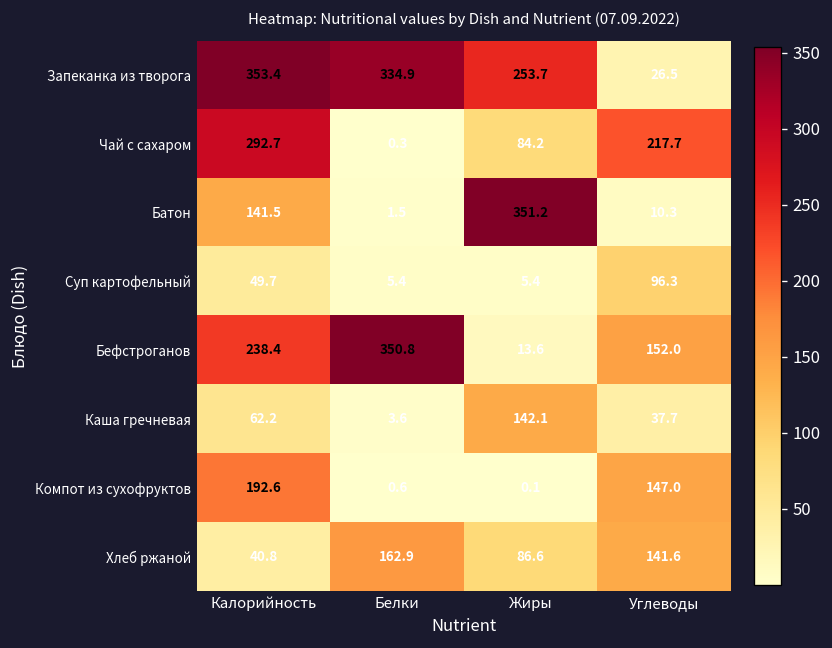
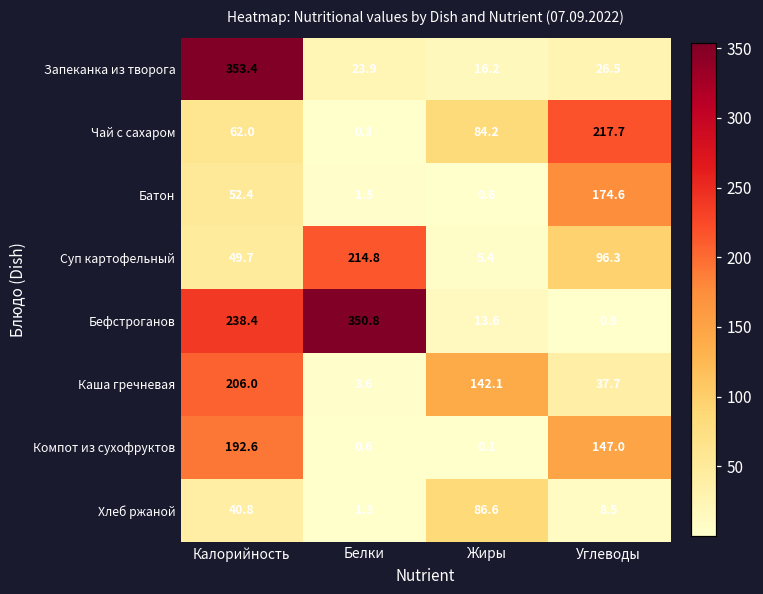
  {
    "Запеканка из творога": {
      "Калорийность": 353.4,
-     "Белки": 334.9,
-     "Жиры": 253.7,
+     "Белки": 23.9,
+     "Жиры": 16.2,
      "Углеводы": 26.5
    },
    "Чай с сахаром": {
-     "Калорийность": 292.7,
+     "Калорийность": 62.0,
      "Белки": 0.3,
      "Жиры": 84.2,
      "Углеводы": 217.7
    },
    "Батон": {
-     "Калорийность": 141.5,
+     "Калорийность": 52.4,
      "Белки": 1.5,
-     "Жиры": 351.2,
-     "Углеводы": 10.3
+     "Жиры": 0.6,
+     "Углеводы": 174.6
    },
    "Суп картофельный": {
      "Калорийность": 49.7,
-     "Белки": 5.4,
+     "Белки": 214.8,
      "Жиры": 5.4,
      "Углеводы": 96.3
    },
    "Бефстроганов": {
      "Калорийность": 238.4,
      "Белки": 350.8,
      "Жиры": 13.6,
-     "Углеводы": 152.0
+     "Углеводы": 0.9
    },
    "Каша гречневая": {
-     "Калорийность": 62.2,
+     "Калорийность": 206.0,
      "Белки": 3.6,
      "Жиры": 142.1,
      "Углеводы": 37.7
    },
    "Компот из сухофруктов": {
      "Калорийность": 192.6,
      "Белки": 0.6,
      "Жиры": 0.1,
      "Углеводы": 147.0
    },
    "Хлеб ржаной": {
      "Калорийность": 40.8,
-     "Белки": 162.9,
+     "Белки": 1.3,
      "Жиры": 86.6,
-     "Углеводы": 141.6
+     "Углеводы": 8.5
    }
  }
